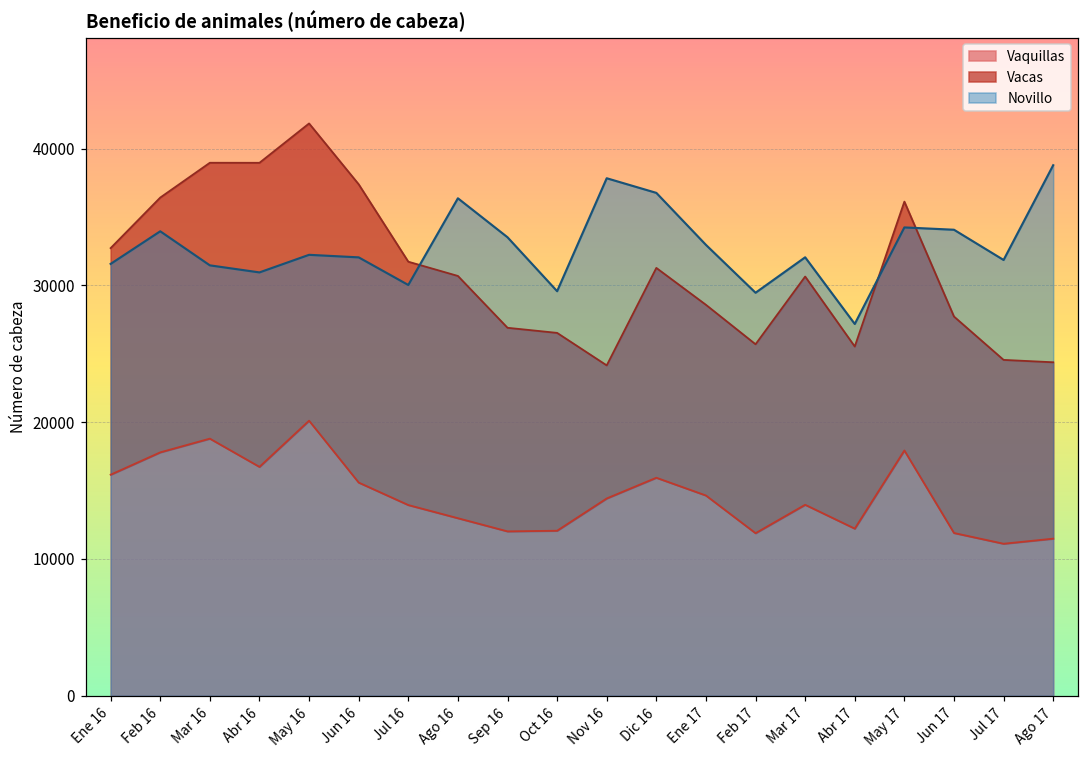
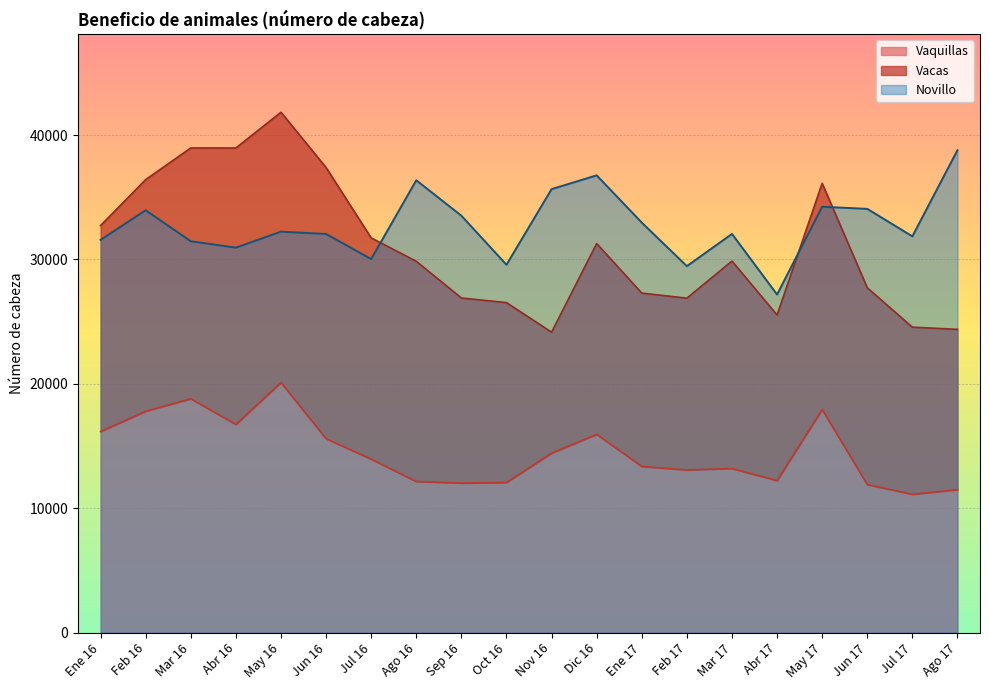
  {
    "Vaquillas": {
      "Ene 16": 16200,
      "Feb 16": 17800,
      "Mar 16": 18800,
      "Abr 16": 16700,
      "May 16": 20100,
      "Jun 16": 15600,
      "Jul 16": 13900,
-     "Ago 16": 13000,
+     "Ago 16": 12100,
      "Sep 16": 12000,
      "Oct 16": 12100,
      "Nov 16": 14400,
      "Dic 16": 15900,
-     "Ene 17": 14600,
-     "Feb 17": 11900,
-     "Mar 17": 14000,
+     "Ene 17": 13400,
+     "Feb 17": 13100,
+     "Mar 17": 13200,
      "Abr 17": 12200,
      "May 17": 17900,
      "Jun 17": 11900,
      "Jul 17": 11100,
      "Ago 17": 11500
    },
    "Vacas": {
      "Ene 16": 16600,
      "Feb 16": 18600,
      "Mar 16": 20200,
      "Abr 16": 22200,
      "May 16": 21700,
      "Jun 16": 21800,
      "Jul 16": 17800,
      "Ago 16": 17700,
      "Sep 16": 14900,
      "Oct 16": 14500,
      "Nov 16": 9700,
      "Dic 16": 15300,
      "Ene 17": 13900,
      "Feb 17": 13800,
      "Mar 17": 16700,
      "Abr 17": 13300,
      "May 17": 18200,
      "Jun 17": 15800,
      "Jul 17": 13400,
      "Ago 17": 12900
    },
    "Novillo": {
      "Ene 16": 31600,
      "Feb 16": 34000,
      "Mar 16": 31500,
      "Abr 16": 30900,
      "May 16": 32200,
      "Jun 16": 32000,
      "Jul 16": 30000,
      "Ago 16": 36400,
      "Sep 16": 33500,
      "Oct 16": 29600,
-     "Nov 16": 37800,
+     "Nov 16": 35700,
      "Dic 16": 36800,
      "Ene 17": 33000,
      "Feb 17": 29500,
      "Mar 17": 32100,
      "Abr 17": 27200,
      "May 17": 34200,
      "Jun 17": 34100,
      "Jul 17": 31900,
      "Ago 17": 38800
    }
  }
